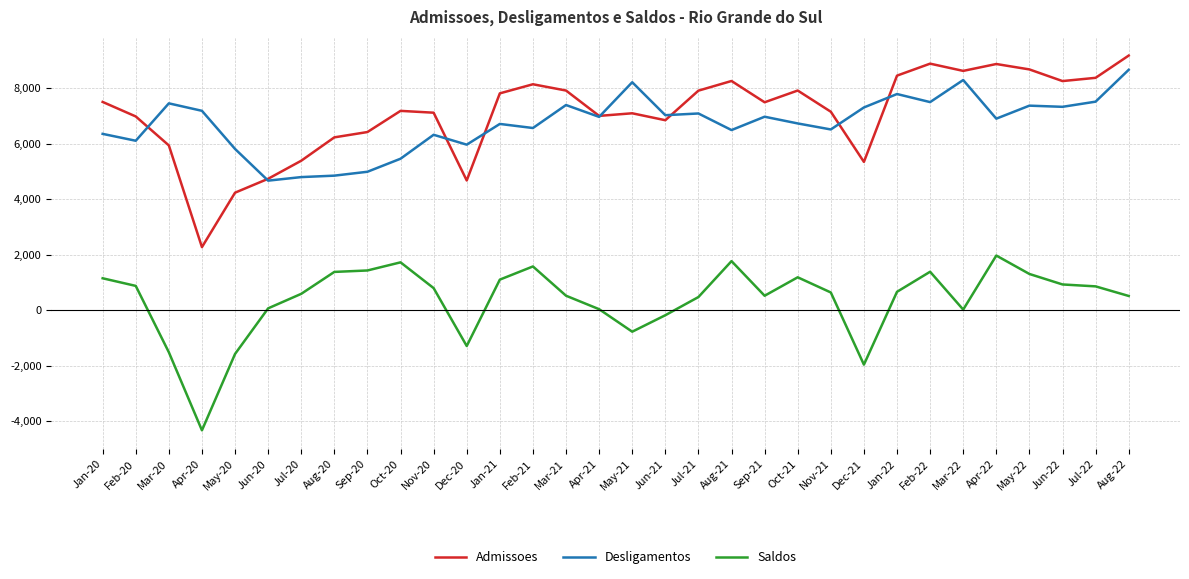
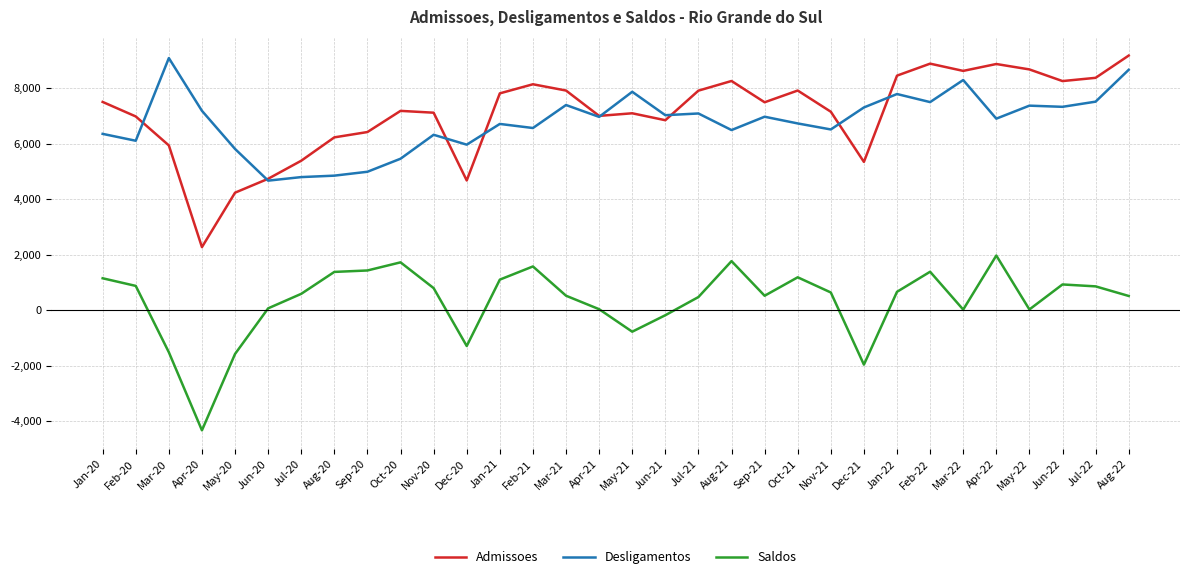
  {
    "Admissoes": {
      "Jan-20": "7,500",
      "Feb-20": "7,000",
      "Mar-20": "5,900",
      "Apr-20": "2,300",
      "May-20": "4,200",
      "Jul-20": "5,400",
      "Aug-20": "6,200",
      "Sep-20": "6,400",
      "Oct-20": "7,200",
      "Nov-20": "7,100",
      "Dec-20": "4,700",
      "Jan-21": "7,800",
      "Feb-21": "8,100",
      "Mar-21": "7,900",
      "May-21": "7,100",
      "Jun-21": "6,800",
      "Jul-21": "7,900",
      "Aug-21": "8,300",
      "Sep-21": "7,500",
      "Oct-21": "7,900",
      "Nov-21": "7,200",
      "Dec-21": "5,300",
      "Jan-22": "8,500",
      "Feb-22": "8,900",
      "Mar-22": "8,600",
      "Apr-22": "8,900",
      "May-22": "8,700",
      "Jun-22": "8,300",
      "Jul-22": "8,400",
      "Aug-22": "9,200"
    },
    "Desligamentos": {
      "Jan-20": "6,400",
      "Feb-20": "6,100",
-     "Mar-20": "7,500",
+     "Mar-20": "9,100",
      "Apr-20": "7,200",
      "May-20": "5,800",
      "Jul-20": "4,800",
      "Aug-20": "4,900",
      "Sep-20": "5,000",
      "Oct-20": "5,500",
      "Nov-20": "6,300",
      "Dec-20": "6,000",
      "Jan-21": "6,700",
      "Feb-21": "6,600",
      "Mar-21": "7,400",
-     "May-21": "8,200",
+     "May-21": "7,900",
      "Jun-21": "7,000",
      "Jul-21": "7,100",
      "Aug-21": "6,500",
      "Sep-21": "7,000",
      "Oct-21": "6,700",
      "Nov-21": "6,500",
      "Dec-21": "7,300",
      "Jan-22": "7,800",
      "Feb-22": "7,500",
      "Mar-22": "8,300",
      "Apr-22": "6,900",
      "May-22": "7,400",
      "Jun-22": "7,300",
      "Jul-22": "7,500",
      "Aug-22": "8,700"
    },
    "Saldos": {
      "Jan-20": "1,200",
      "Feb-20": "900",
      "Mar-20": "-1,500",
      "Apr-20": "-4,300",
      "May-20": "-1,600",
      "Jun-20": "100",
      "Jul-20": "600",
      "Aug-20": "1,400",
      "Sep-20": "1,400",
      "Oct-20": "1,700",
      "Nov-20": "800",
      "Dec-20": "-1,300",
      "Jan-21": "1,100",
      "Feb-21": "1,600",
      "Mar-21": "500",
      "Apr-21": "0",
      "May-21": "-800",
      "Jun-21": "-200",
      "Jul-21": "500",
      "Aug-21": "1,800",
      "Sep-21": "500",
      "Oct-21": "1,200",
      "Nov-21": "600",
      "Dec-21": "-2,000",
      "Jan-22": "700",
      "Feb-22": "1,400",
      "Mar-22": "0",
      "Apr-22": "2,000",
-     "May-22": "1,300",
+     "May-22": "0",
      "Jun-22": "900",
      "Jul-22": "900",
      "Aug-22": "500"
    }
  }
